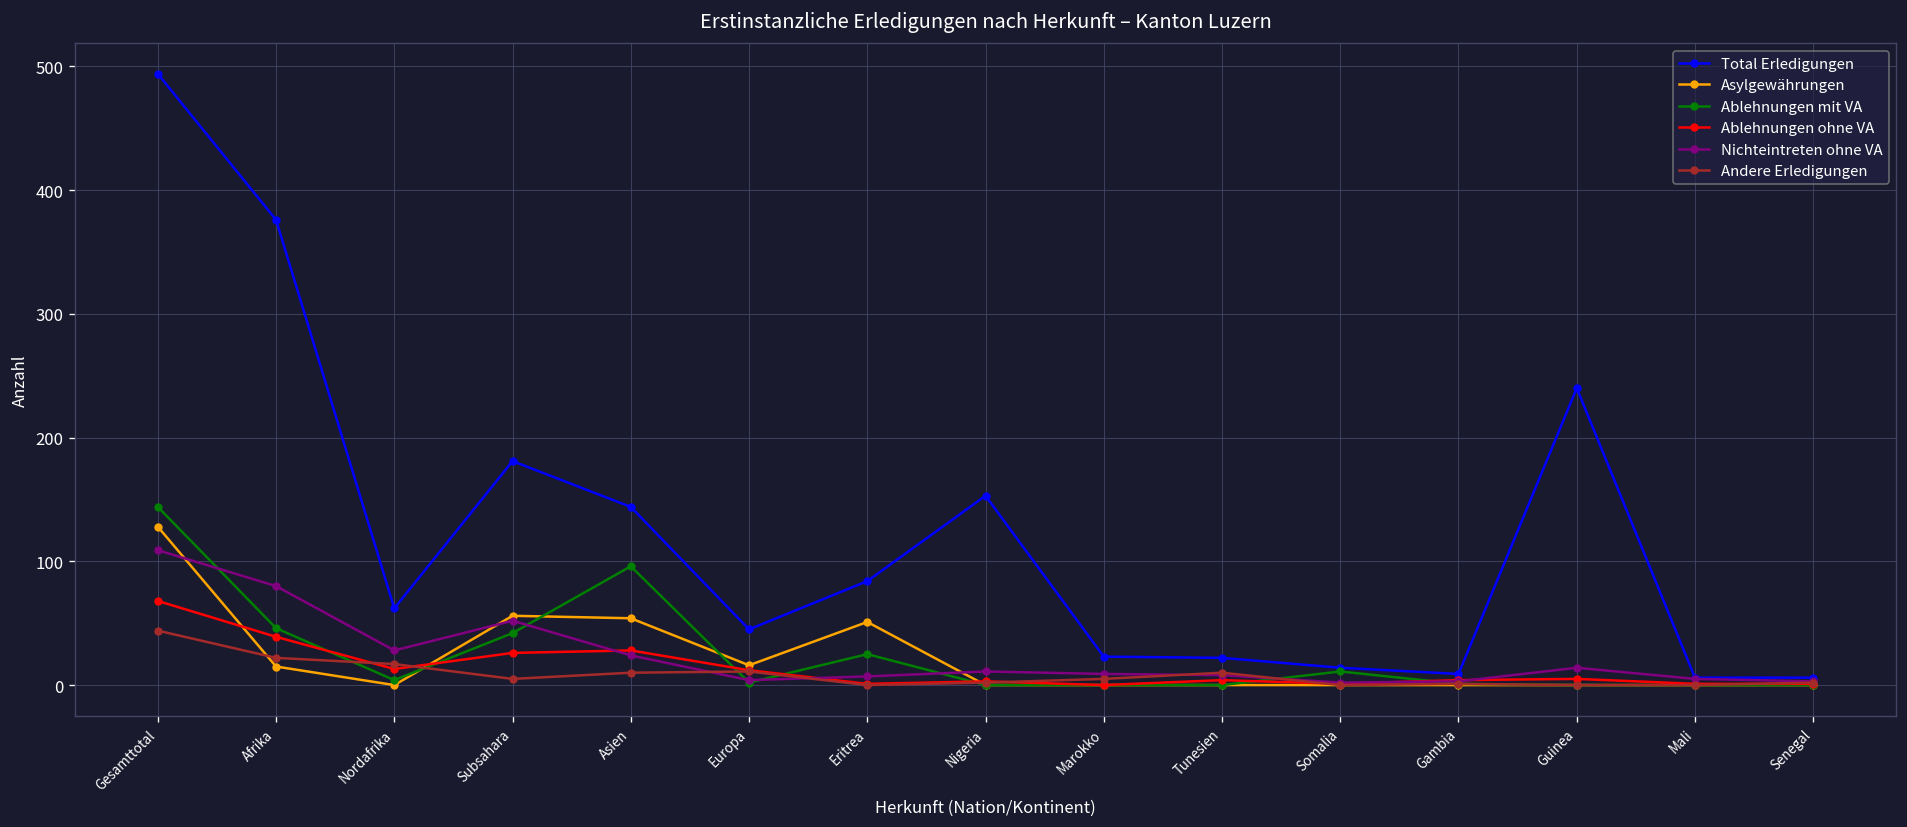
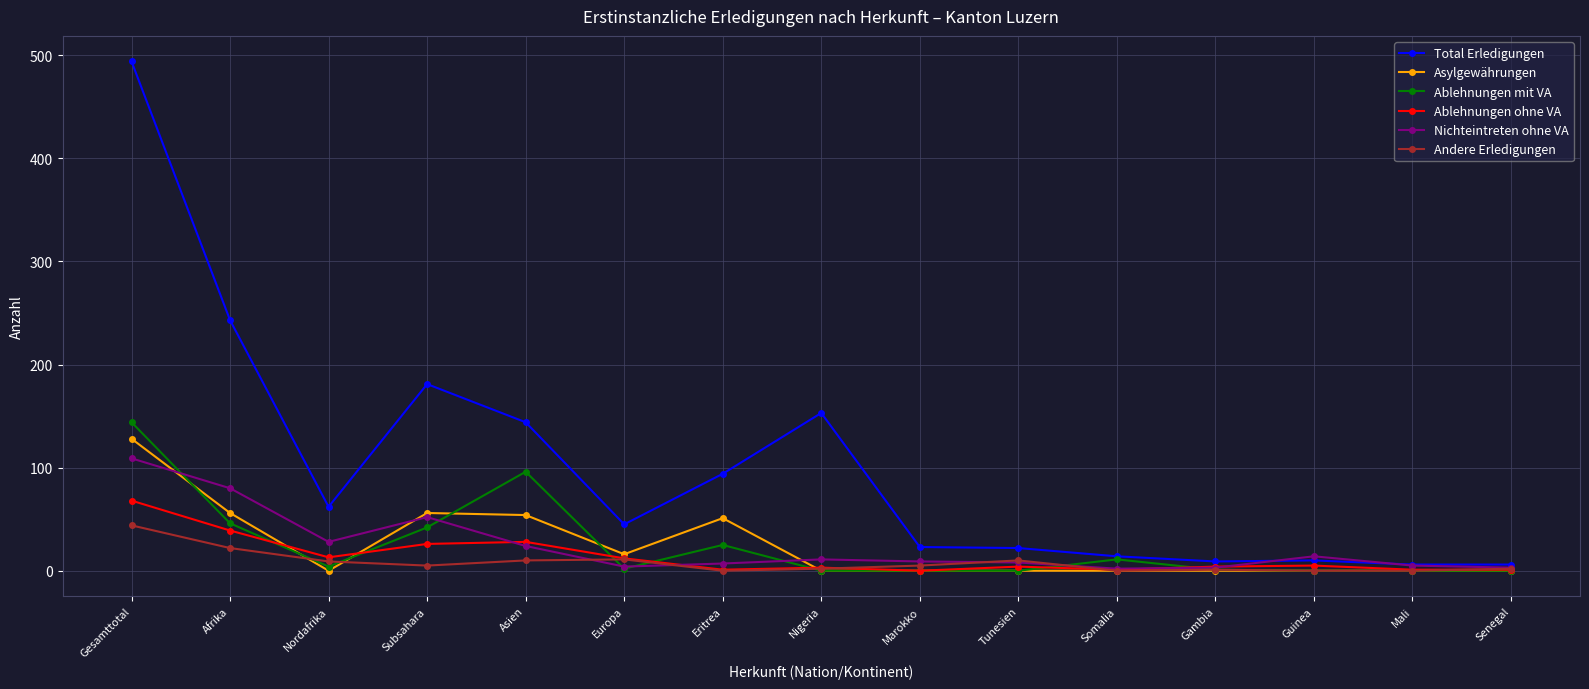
  {
    "Total Erledigungen": {
      "Gesamttotal": 494,
-     "Afrika": 376,
+     "Afrika": 243,
      "Nordafrika": 62,
      "Subsahara": 181,
      "Asien": 144,
      "Europa": 45,
-     "Eritrea": 84,
+     "Eritrea": 94,
      "Nigeria": 153,
      "Marokko": 23,
      "Tunesien": 22,
      "Somalia": 14,
      "Gambia": 9,
-     "Guinea": 240,
+     "Guinea": 10,
      "Senegal": 6
    },
    "Asylgewährungen": {
      "Gesamttotal": 128,
-     "Afrika": 15,
+     "Afrika": 56,
      "Nordafrika": 0,
      "Subsahara": 56,
      "Asien": 54,
      "Europa": 16,
      "Eritrea": 51
    },
    "Ablehnungen mit VA": {
      "Gesamttotal": 144,
      "Afrika": 46,
      "Nordafrika": 4,
      "Subsahara": 42,
      "Asien": 96,
      "Eritrea": 25,
      "Somalia": 11
    },
    "Ablehnungen ohne VA": {
      "Gesamttotal": 68,
      "Afrika": 39,
      "Nordafrika": 13,
      "Subsahara": 26,
      "Asien": 28,
      "Tunesien": 4,
      "Guinea": 5
    },
    "Nichteintreten ohne VA": {
      "Gesamttotal": 109,
      "Afrika": 80,
      "Nordafrika": 28,
      "Subsahara": 52,
      "Asien": 24,
      "Eritrea": 7,
      "Nigeria": 11,
      "Marokko": 9,
      "Guinea": 14
    },
    "Andere Erledigungen": {
      "Gesamttotal": 44,
      "Afrika": 22,
-     "Nordafrika": 17,
+     "Nordafrika": 9,
      "Subsahara": 5,
      "Asien": 10,
      "Marokko": 5
    }
  }
